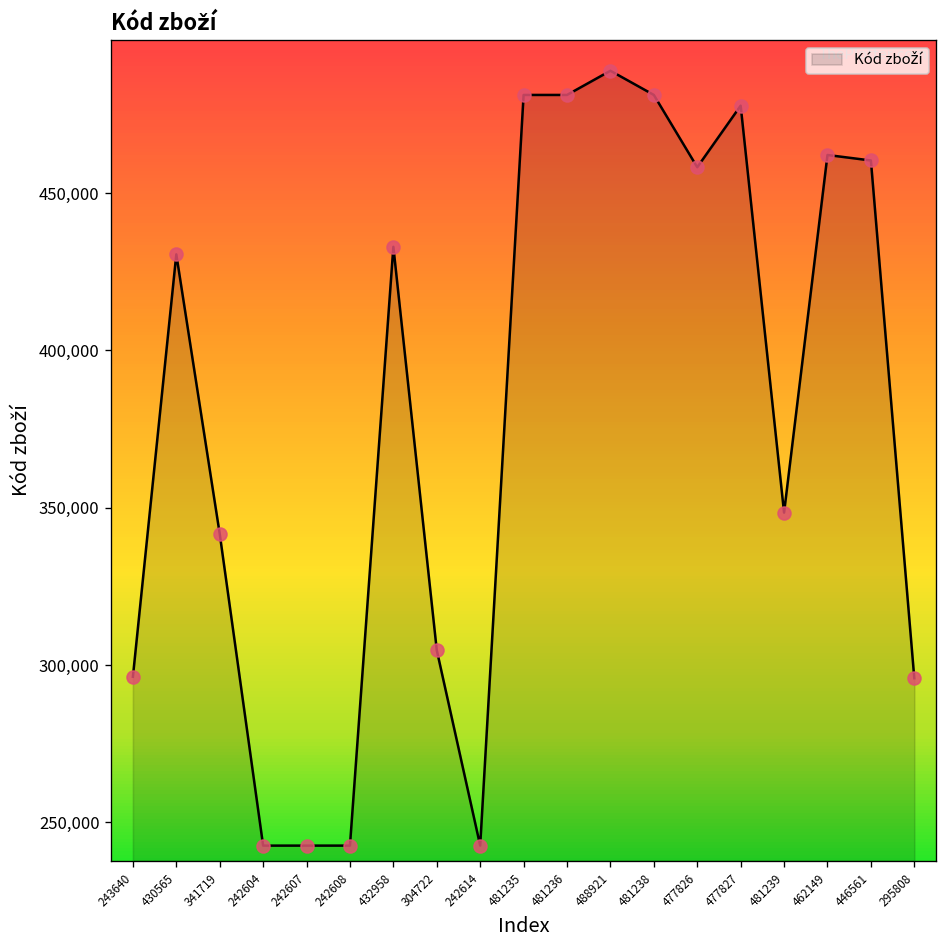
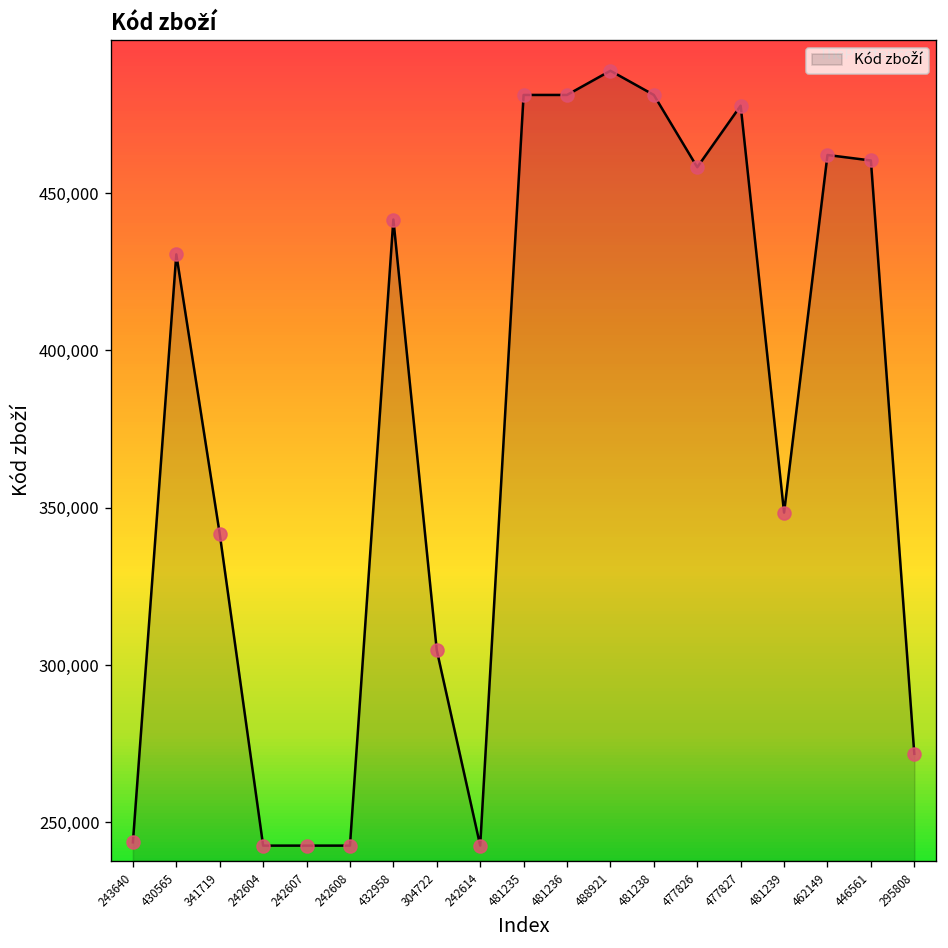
  {
-   "243640": "296,000",
+   "243640": "244,000",
    "430565": "431,000",
    "341719": "342,000",
    "242604": "243,000",
    "242607": "243,000",
    "242608": "243,000",
-   "432958": "433,000",
+   "432958": "442,000",
    "304722": "305,000",
    "242614": "243,000",
    "481235": "481,000",
    "481236": "481,000",
    "488921": "489,000",
    "481238": "481,000",
    "477826": "458,000",
    "477827": "478,000",
    "481239": "348,000",
    "462149": "462,000",
    "446561": "460,000",
-   "295808": "296,000"
+   "295808": "272,000"
  }
